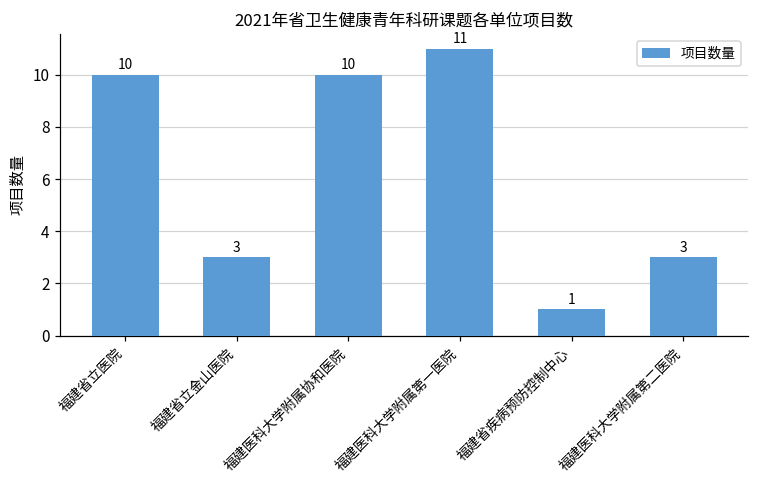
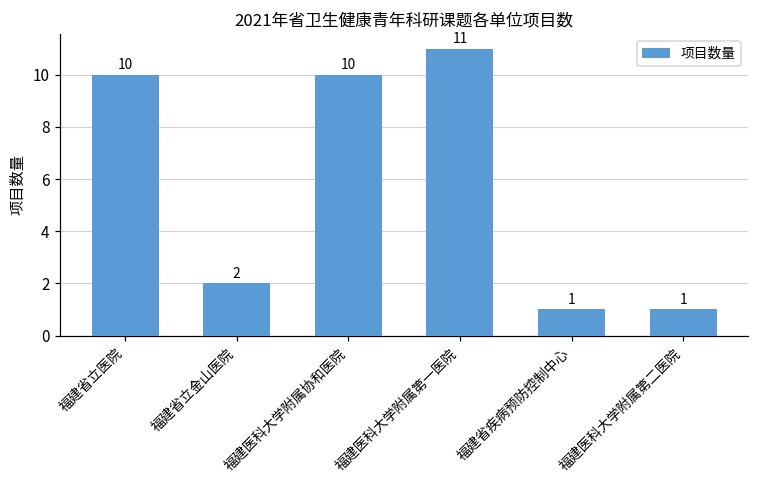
  {
    "福建省立医院": 10,
-   "福建省立金山医院": 3,
+   "福建省立金山医院": 2,
    "福建医科大学附属协和医院": 10,
    "福建医科大学附属第一医院": 11,
    "福建省疾病预防控制中心": 1,
-   "福建医科大学附属第二医院": 3
+   "福建医科大学附属第二医院": 1
  }
